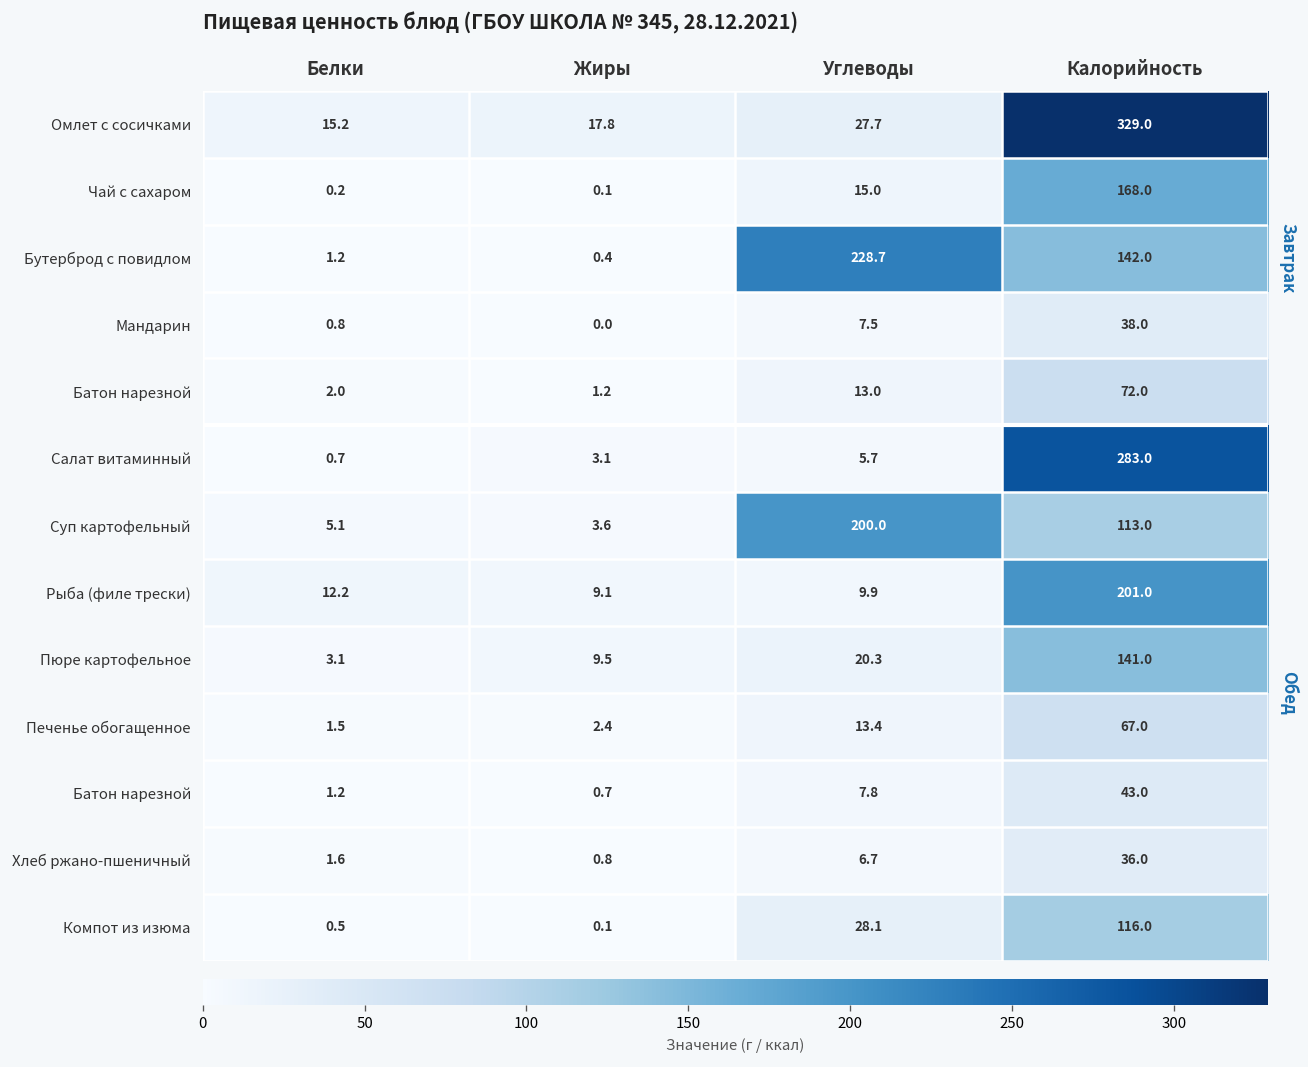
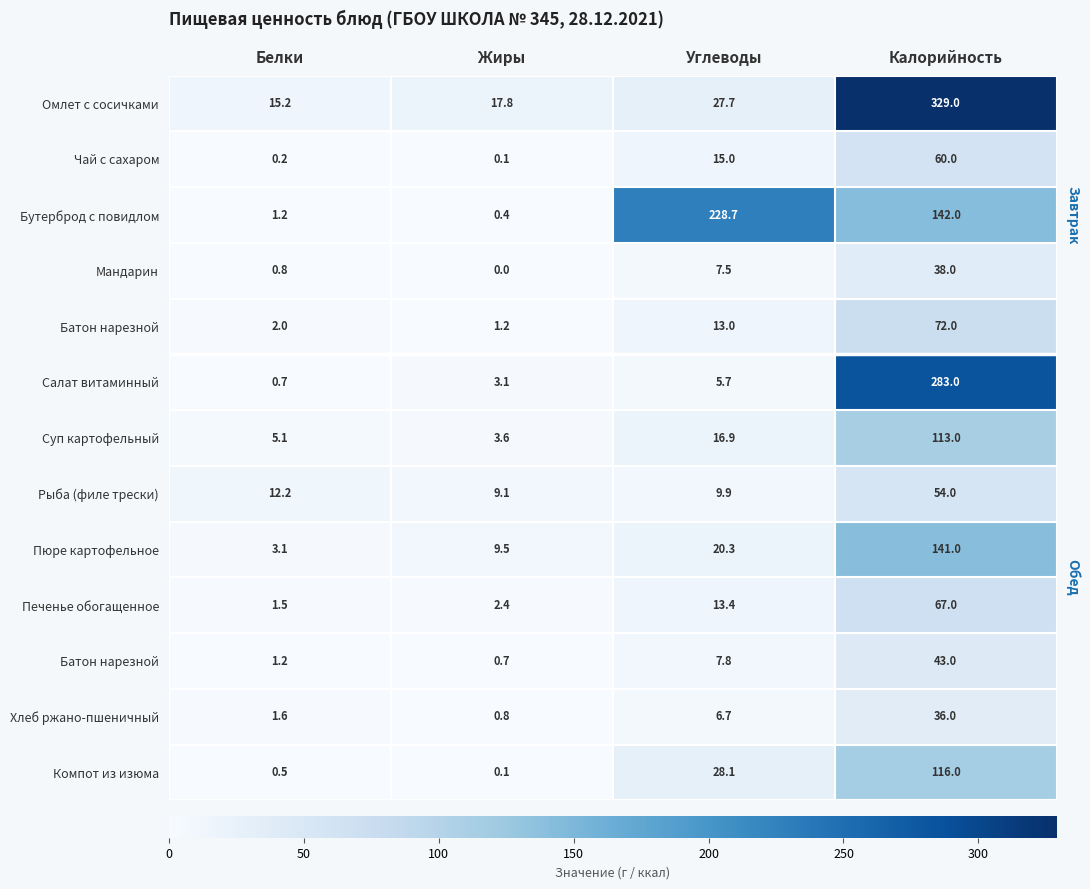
  {
    "Омлет с сосичками": {
      "Белки": 15.2,
      "Жиры": 17.8,
      "Углеводы": 27.7,
      "Калорийность": 329.0
    },
    "Чай с сахаром": {
      "Белки": 0.2,
      "Жиры": 0.1,
      "Углеводы": 15.0,
-     "Калорийность": 168.0
+     "Калорийность": 60.0
    },
    "Бутерброд с повидлом": {
      "Белки": 1.2,
      "Жиры": 0.4,
      "Углеводы": 228.7,
      "Калорийность": 142.0
    },
    "Мандарин": {
      "Белки": 0.8,
      "Жиры": 0.0,
      "Углеводы": 7.5,
      "Калорийность": 38.0
    },
    "Салат витаминный": {
      "Белки": 0.7,
      "Жиры": 3.1,
      "Углеводы": 5.7,
      "Калорийность": 283.0
    },
    "Суп картофельный": {
      "Белки": 5.1,
      "Жиры": 3.6,
-     "Углеводы": 200.0,
+     "Углеводы": 16.9,
      "Калорийность": 113.0
    },
    "Рыба (филе трески)": {
      "Белки": 12.2,
      "Жиры": 9.1,
      "Углеводы": 9.9,
-     "Калорийность": 201.0
+     "Калорийность": 54.0
    },
    "Пюре картофельное": {
      "Белки": 3.1,
      "Жиры": 9.5,
      "Углеводы": 20.3,
      "Калорийность": 141.0
    },
    "Печенье обогащенное": {
      "Белки": 1.5,
      "Жиры": 2.4,
      "Углеводы": 13.4,
      "Калорийность": 67.0
    },
    "Хлеб ржано-пшеничный": {
      "Белки": 1.6,
      "Жиры": 0.8,
      "Углеводы": 6.7,
      "Калорийность": 36.0
    },
    "Компот из изюма": {
      "Белки": 0.5,
      "Жиры": 0.1,
      "Углеводы": 28.1,
      "Калорийность": 116.0
    }
  }
